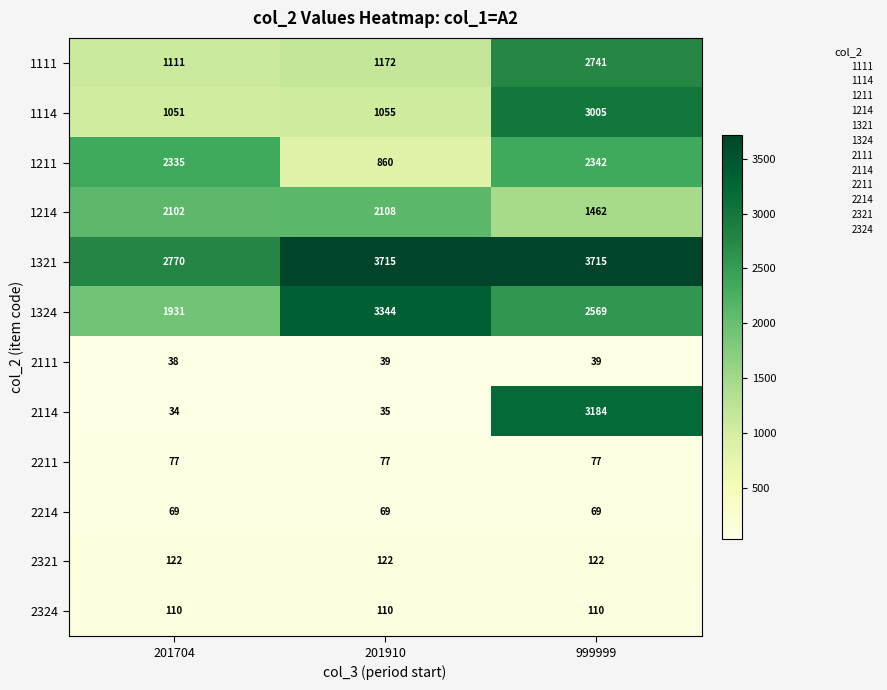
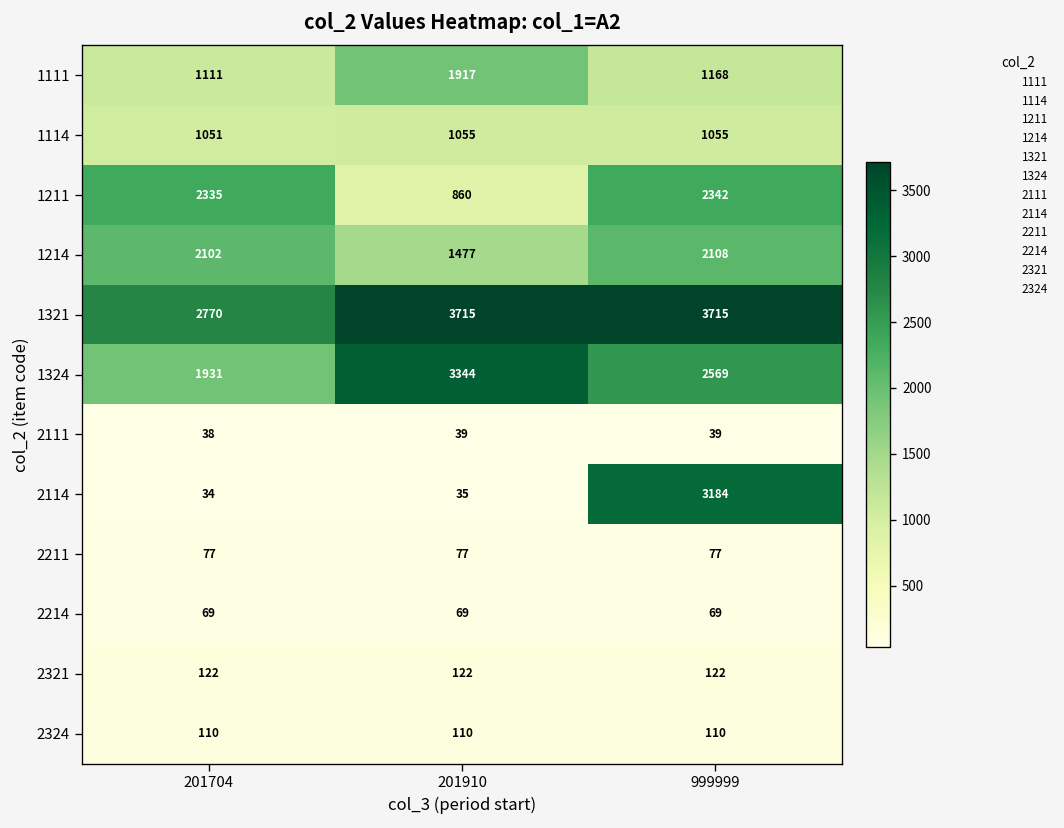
  {
    "1111": {
      "201704": 1111,
-     "201910": 1172,
-     "999999": 2741
+     "201910": 1917,
+     "999999": 1168
    },
    "1114": {
      "201704": 1051,
      "201910": 1055,
-     "999999": 3005
+     "999999": 1055
    },
    "1211": {
      "201704": 2335,
      "201910": 860,
      "999999": 2342
    },
    "1214": {
      "201704": 2102,
-     "201910": 2108,
-     "999999": 1462
+     "201910": 1477,
+     "999999": 2108
    },
    "1321": {
      "201704": 2770,
      "201910": 3715,
      "999999": 3715
    },
    "1324": {
      "201704": 1931,
      "201910": 3344,
      "999999": 2569
    },
    "2111": {
      "201704": 38,
      "201910": 39,
      "999999": 39
    },
    "2114": {
      "201704": 34,
      "201910": 35,
      "999999": 3184
    },
    "2211": {
      "201704": 77,
      "201910": 77,
      "999999": 77
    },
    "2214": {
      "201704": 69,
      "201910": 69,
      "999999": 69
    },
    "2321": {
      "201704": 122,
      "201910": 122,
      "999999": 122
    },
    "2324": {
      "201704": 110,
      "201910": 110,
      "999999": 110
    }
  }
